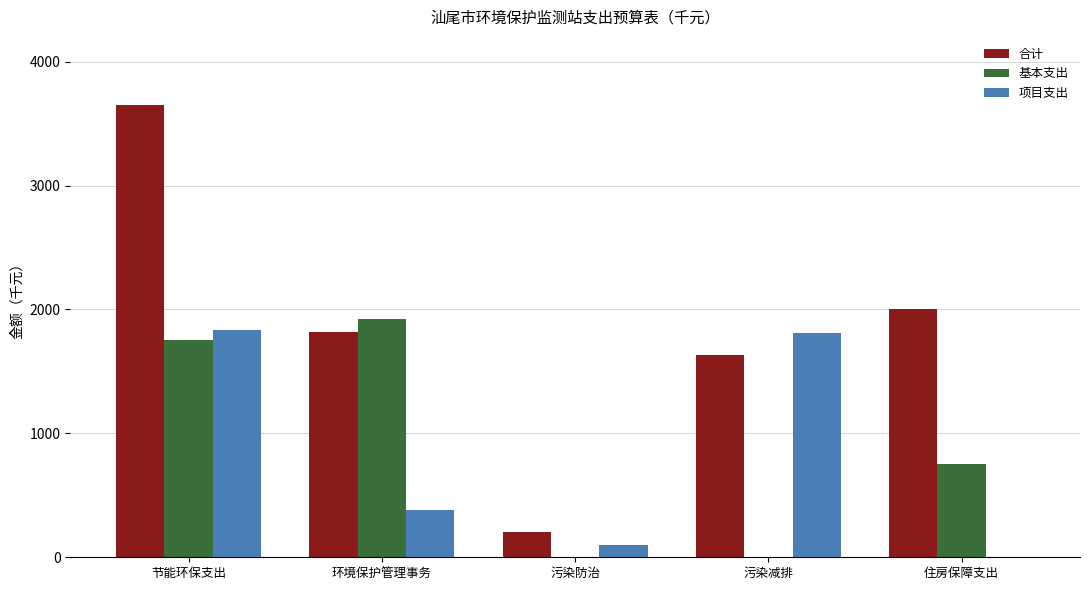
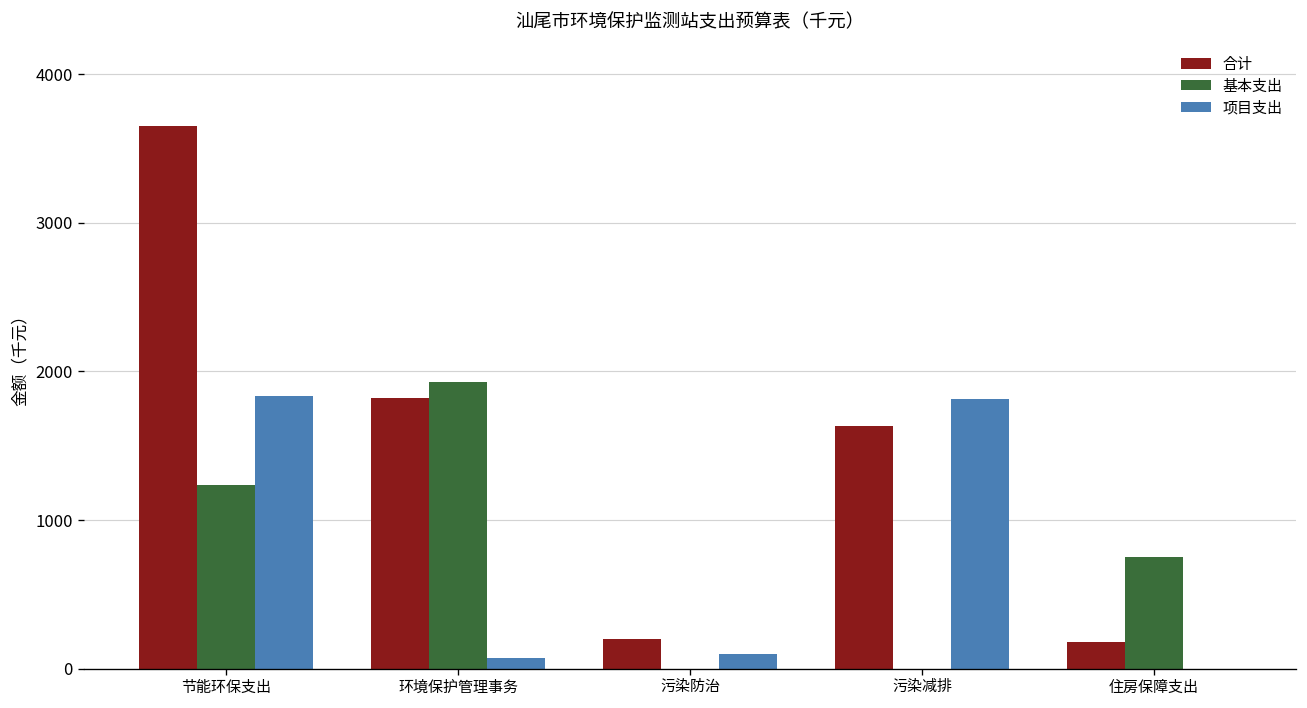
  {
    "合计": {
      "节能环保支出": 3650,
      "环境保护管理事务": 1820,
      "污染防治": 200,
      "污染减排": 1630,
-     "住房保障支出": 2010
+     "住房保障支出": 180
    },
    "基本支出": {
-     "节能环保支出": 1750,
+     "节能环保支出": 1240,
      "环境保护管理事务": 1930,
      "污染防治": 0,
      "污染减排": 0,
      "住房保障支出": 750
    },
    "项目支出": {
      "节能环保支出": 1830,
-     "环境保护管理事务": 380,
+     "环境保护管理事务": 70,
      "污染防治": 100,
      "污染减排": 1810,
      "住房保障支出": 0
    }
  }
